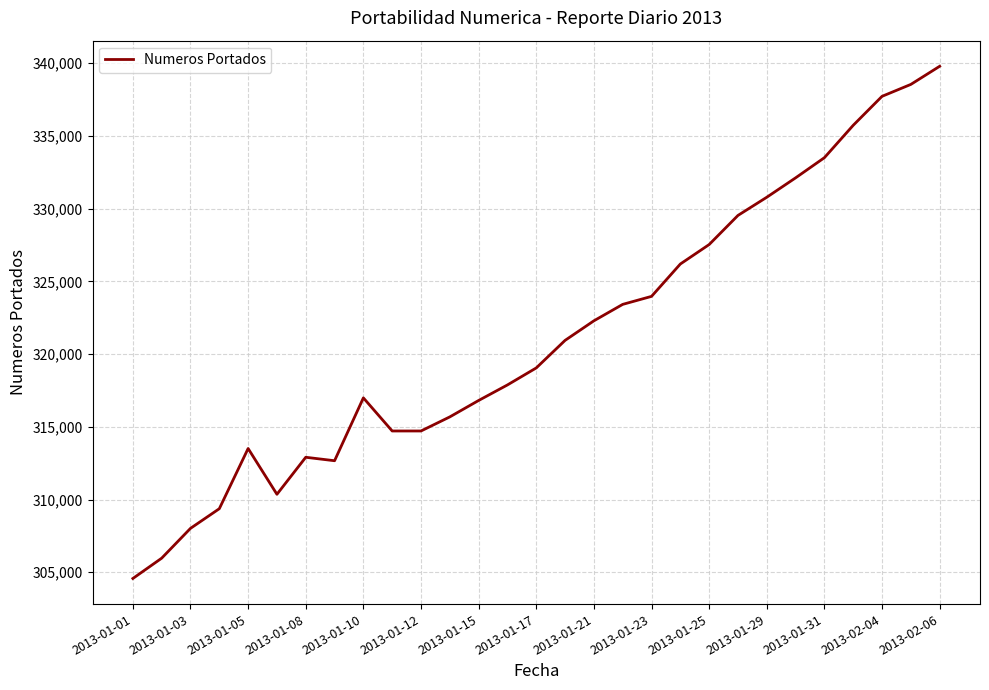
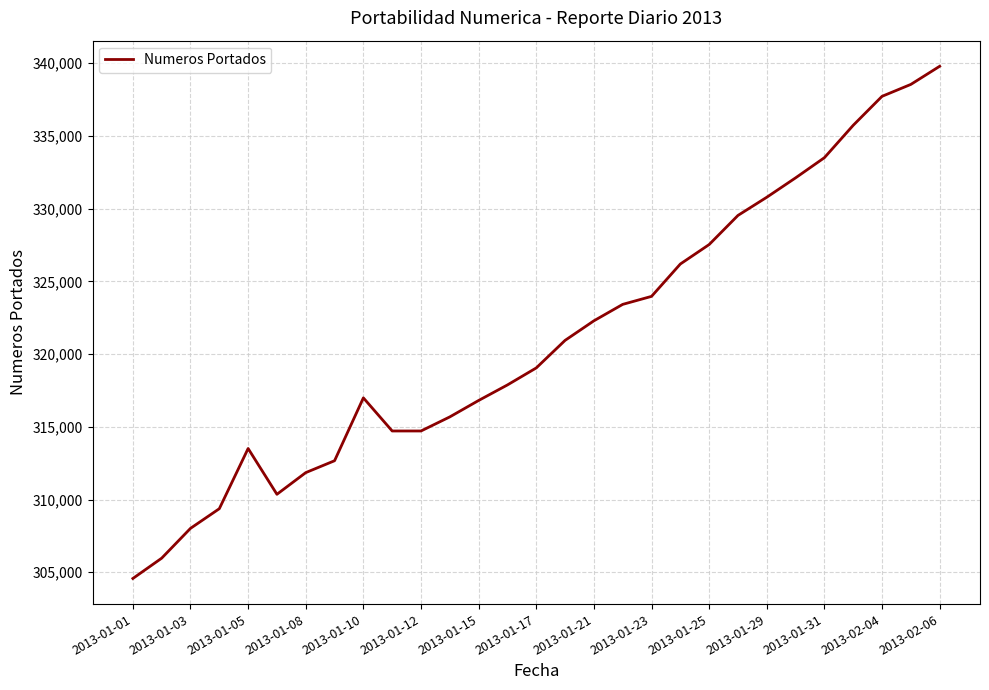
  {
    "2013-01-01": "304,600",
    "2013-01-03": "308,000",
    "2013-01-05": "313,500",
-   "2013-01-08": "312,900",
+   "2013-01-08": "311,900",
    "2013-01-10": "317,000",
    "2013-01-12": "314,700",
    "2013-01-15": "316,800",
    "2013-01-17": "319,000",
    "2013-01-21": "322,300",
    "2013-01-23": "324,000",
    "2013-01-25": "327,500",
    "2013-01-29": "330,800",
    "2013-01-31": "333,500",
    "2013-02-04": "337,700",
    "2013-02-06": "339,800"
  }
